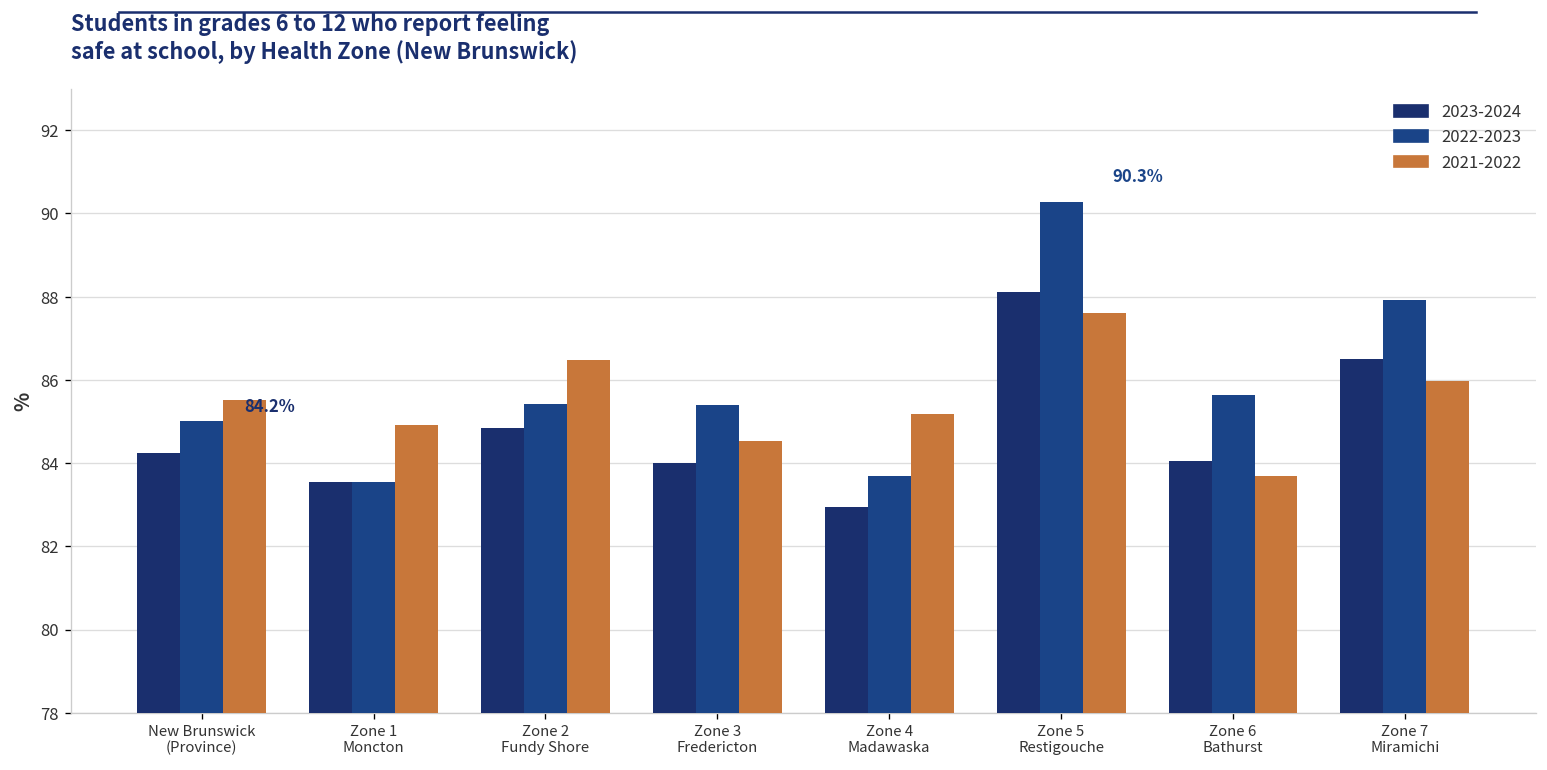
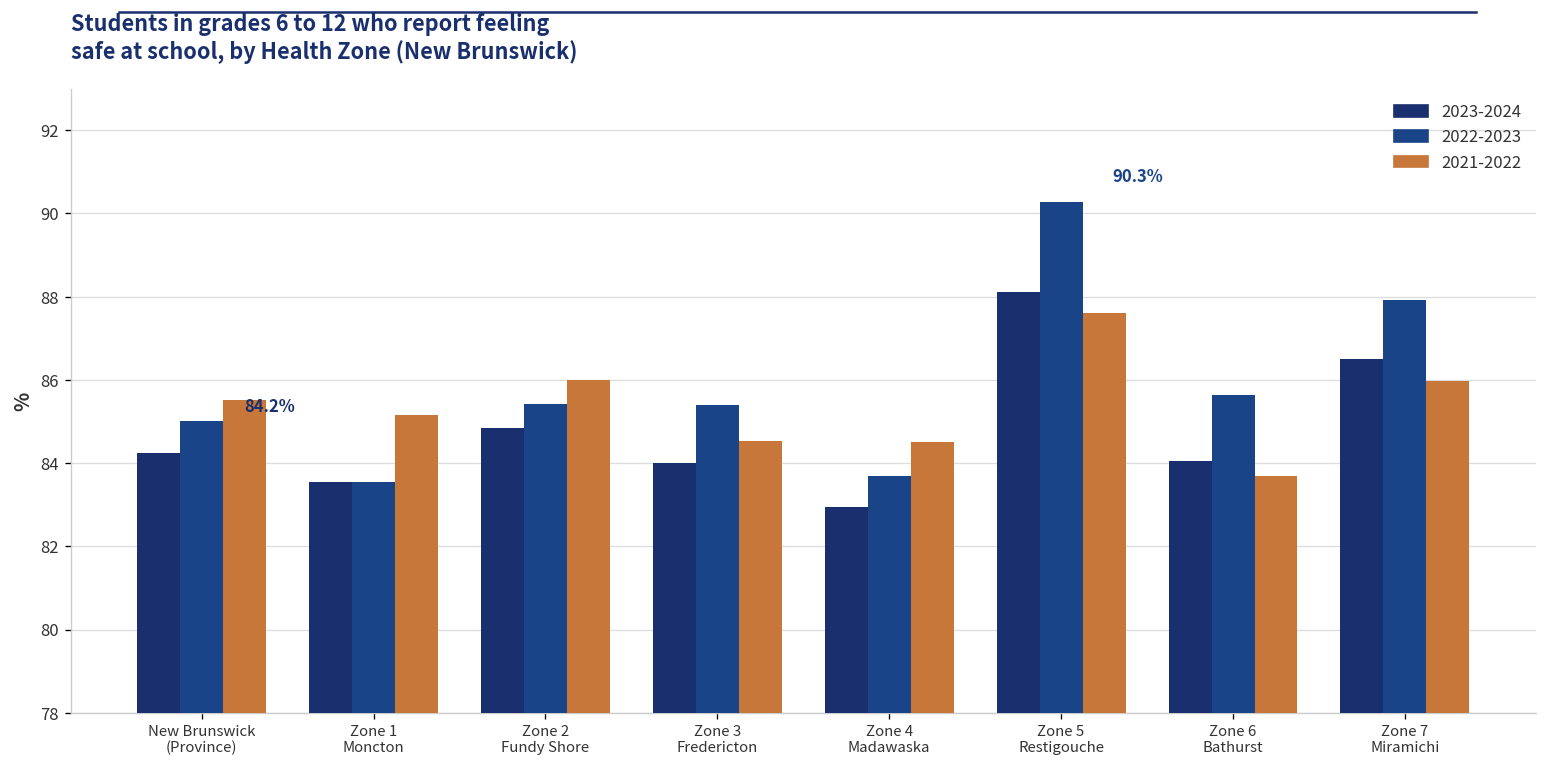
  {
    "2021-2022": {
-     "Zone 1 Moncton": 84.9,
-     "Zone 2 Fundy Shore": 86.5,
+     "Zone 1 Moncton": 85.1,
+     "Zone 2 Fundy Shore": 86.0,
      "Zone 3 Fredericton": 84.5,
-     "Zone 4 Madawaska": 85.2,
+     "Zone 4 Madawaska": 84.5,
      "Zone 5 Restigouche": 87.6,
      "Zone 6 Bathurst": 83.7,
      "Zone 7 Miramichi": 86.0
    }
  }
